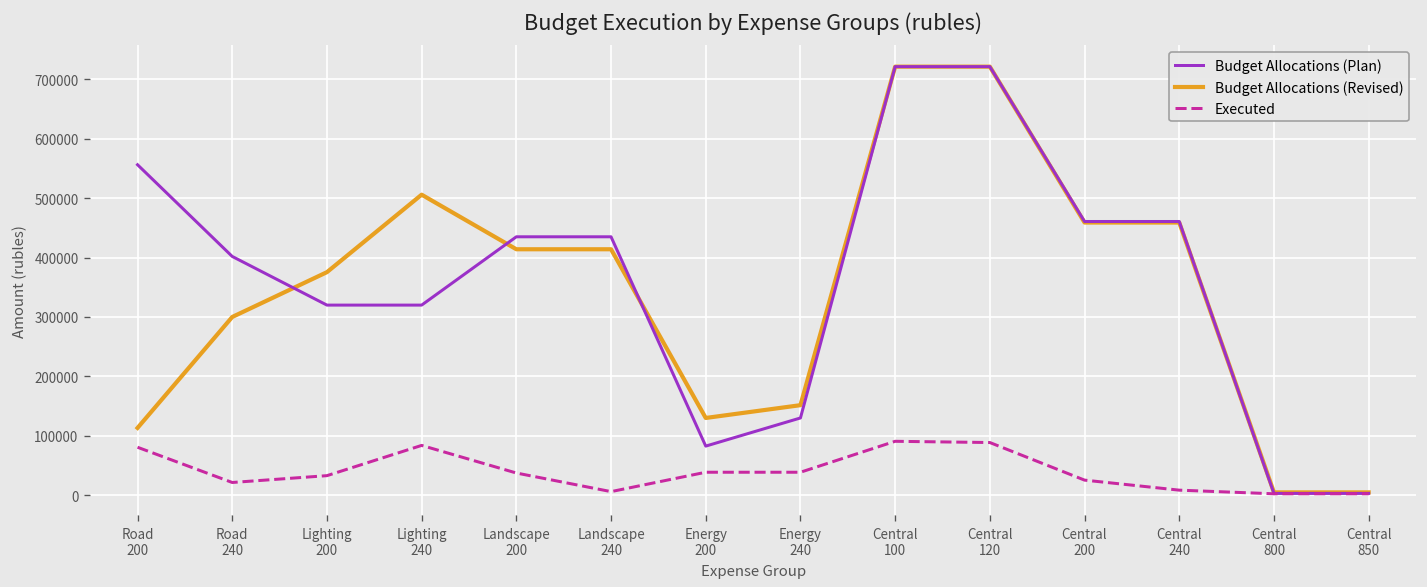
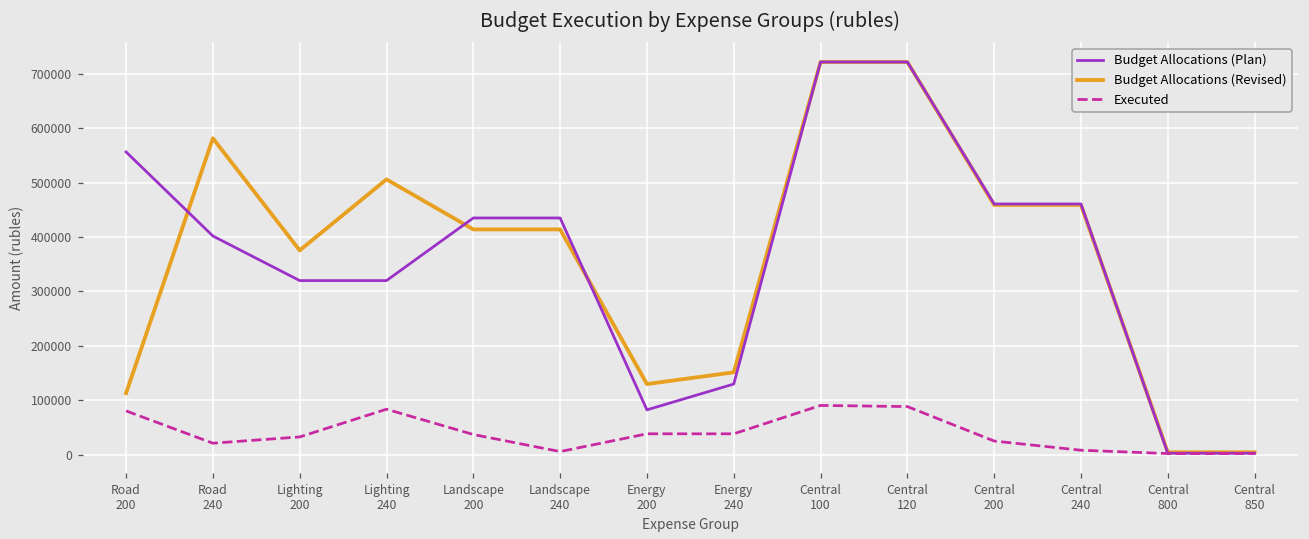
  {
    "Budget Allocations (Plan)": {
      "Road 200": 560000,
      "Road 240": 400000,
      "Lighting 200": 320000,
      "Lighting 240": 320000,
      "Landscape 200": 440000,
      "Landscape 240": 440000,
      "Energy 200": 80000,
      "Energy 240": 130000
    },
    "Budget Allocations (Revised)": {
      "Road 200": 110000,
-     "Road 240": 300000,
+     "Road 240": 580000,
      "Lighting 200": 380000,
      "Lighting 240": 510000,
      "Landscape 200": 410000,
      "Landscape 240": 410000,
      "Energy 200": 130000,
      "Energy 240": 150000
    },
    "Executed": {
      "Road 200": 80000,
      "Road 240": 20000,
      "Lighting 200": 30000,
      "Lighting 240": 80000,
      "Landscape 200": 40000,
      "Landscape 240": 10000,
      "Energy 200": 40000,
      "Energy 240": 40000,
      "Central 100": 90000,
      "Central 120": 90000,
      "Central 200": 30000,
      "Central 240": 10000
    }
  }
